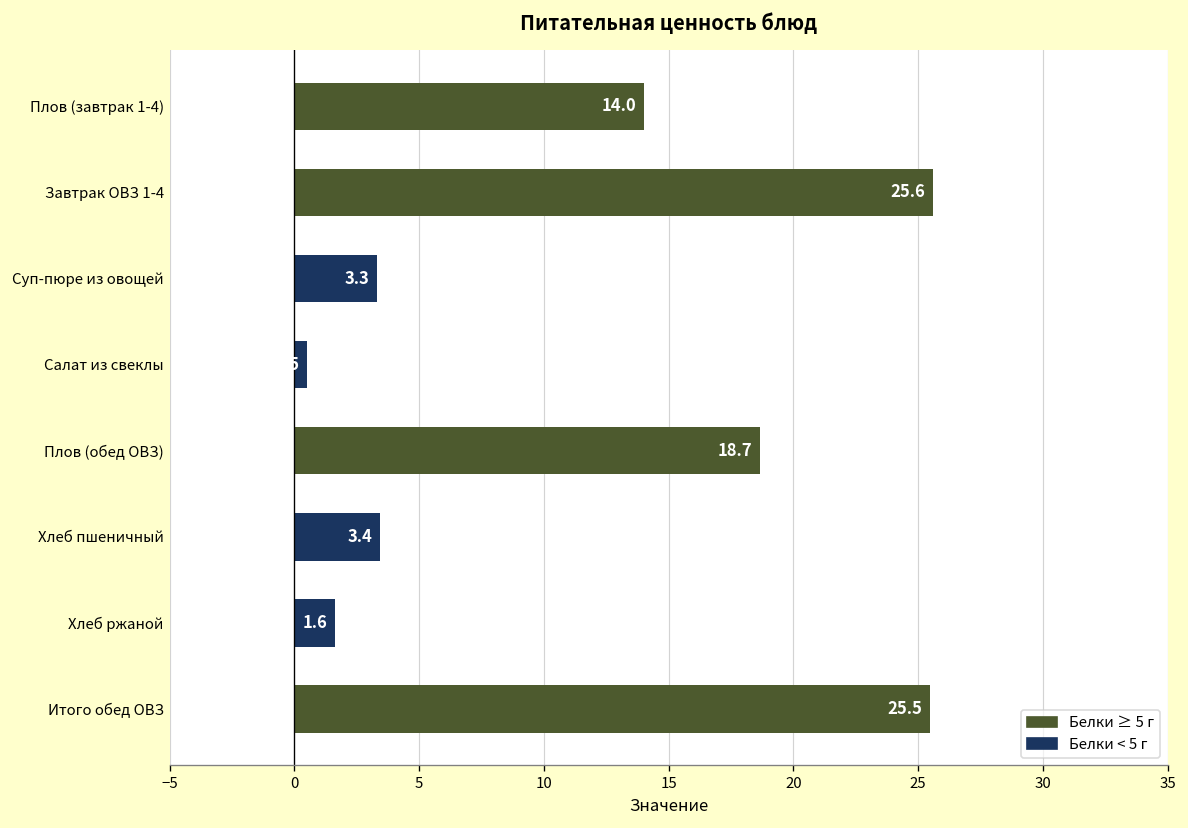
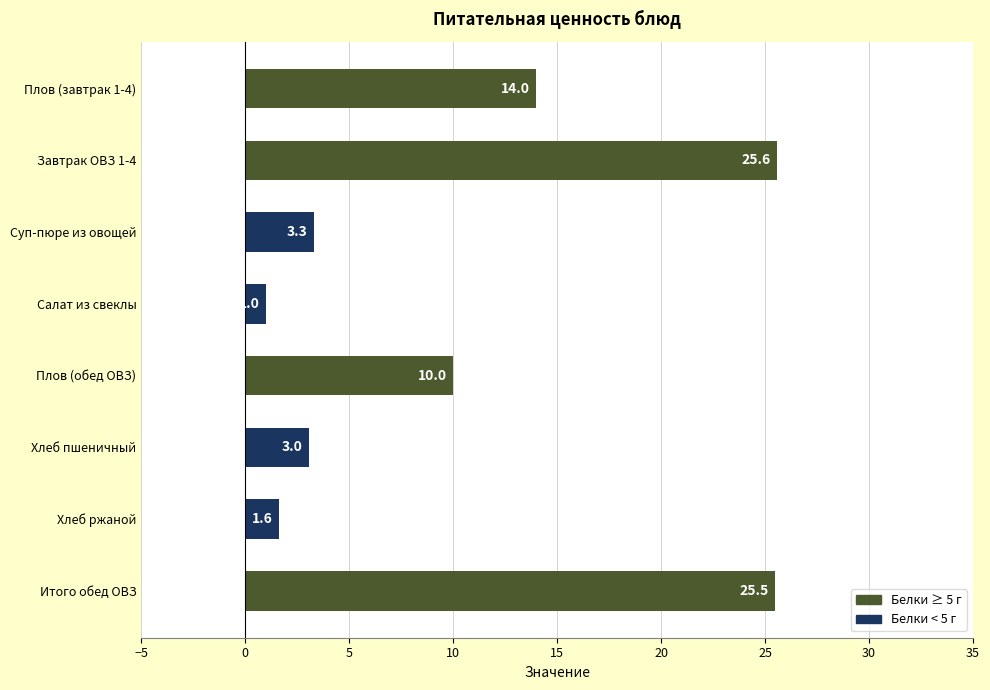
  {
    "Плов (завтрак 1-4)": 14.0,
    "Завтрак ОВЗ 1-4": 25.6,
    "Суп-пюре из овощей": 3.3,
-   "Салат из свеклы": 0.5,
-   "Плов (обед ОВЗ)": 18.7,
-   "Хлеб пшеничный": 3.4,
+   "Салат из свеклы": 1.0,
+   "Плов (обед ОВЗ)": 10.0,
+   "Хлеб пшеничный": 3.0,
    "Хлеб ржаной": 1.6,
    "Итого обед ОВЗ": 25.5
  }
